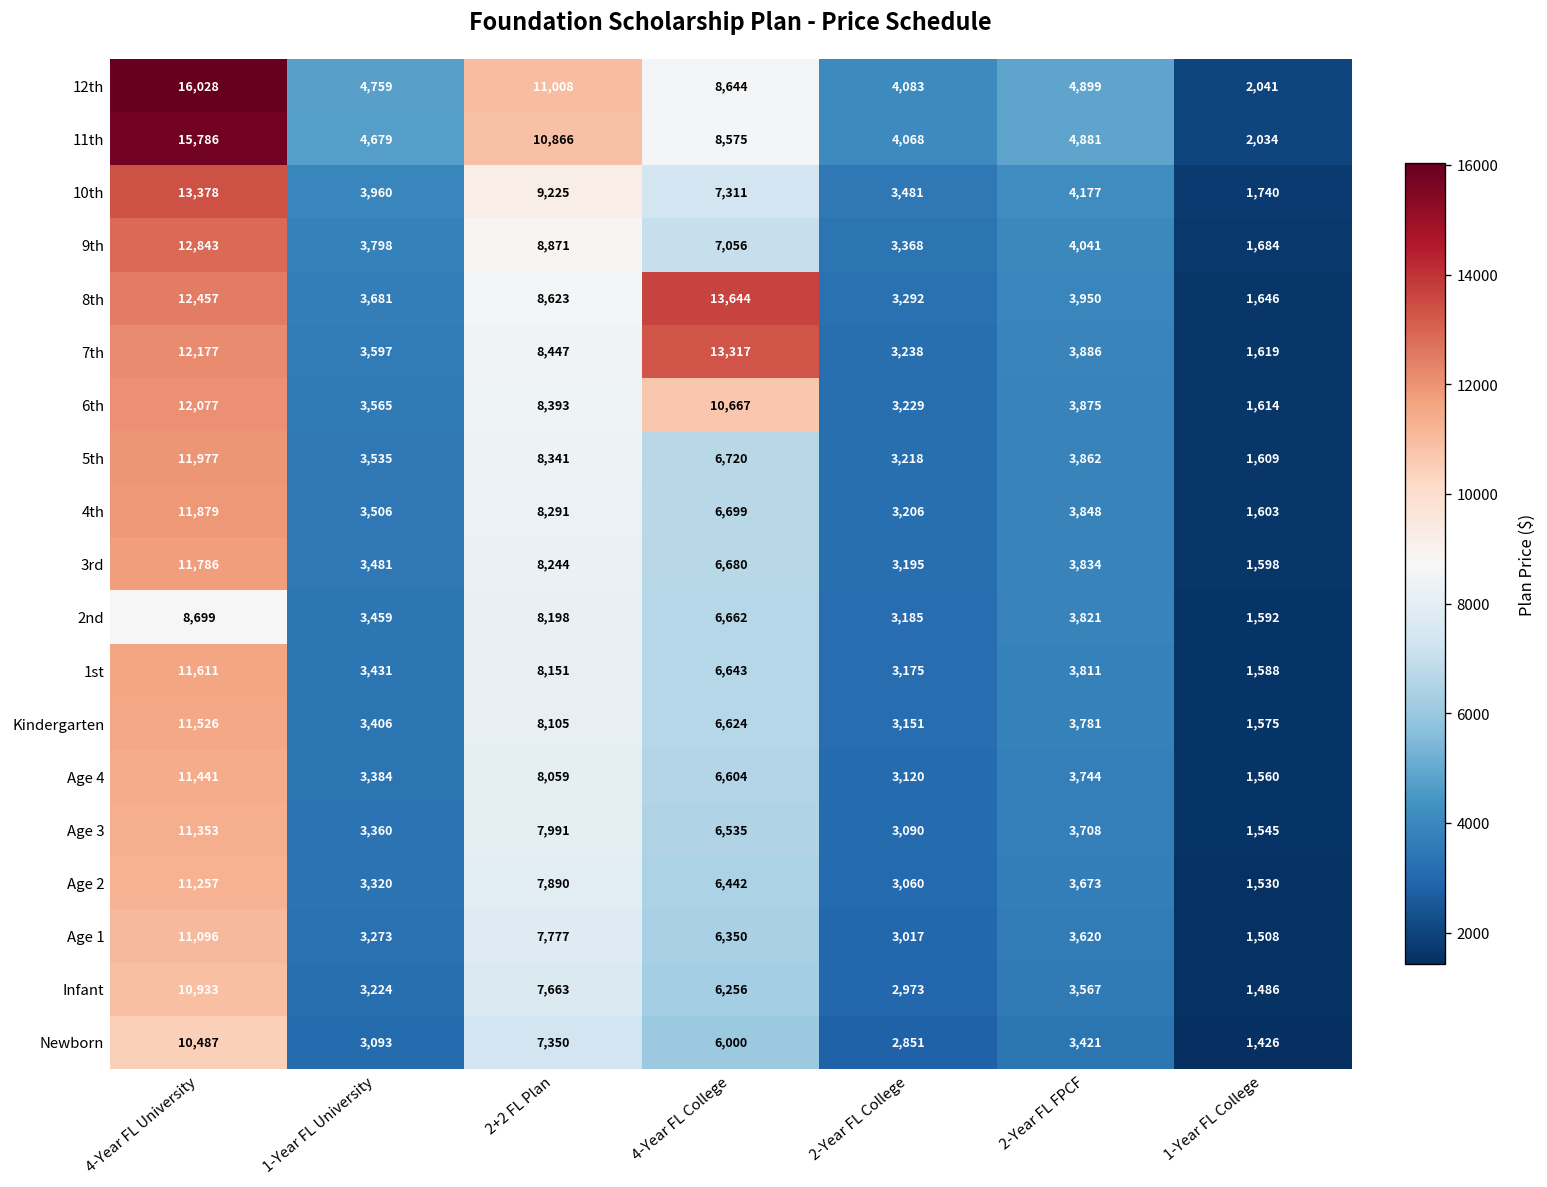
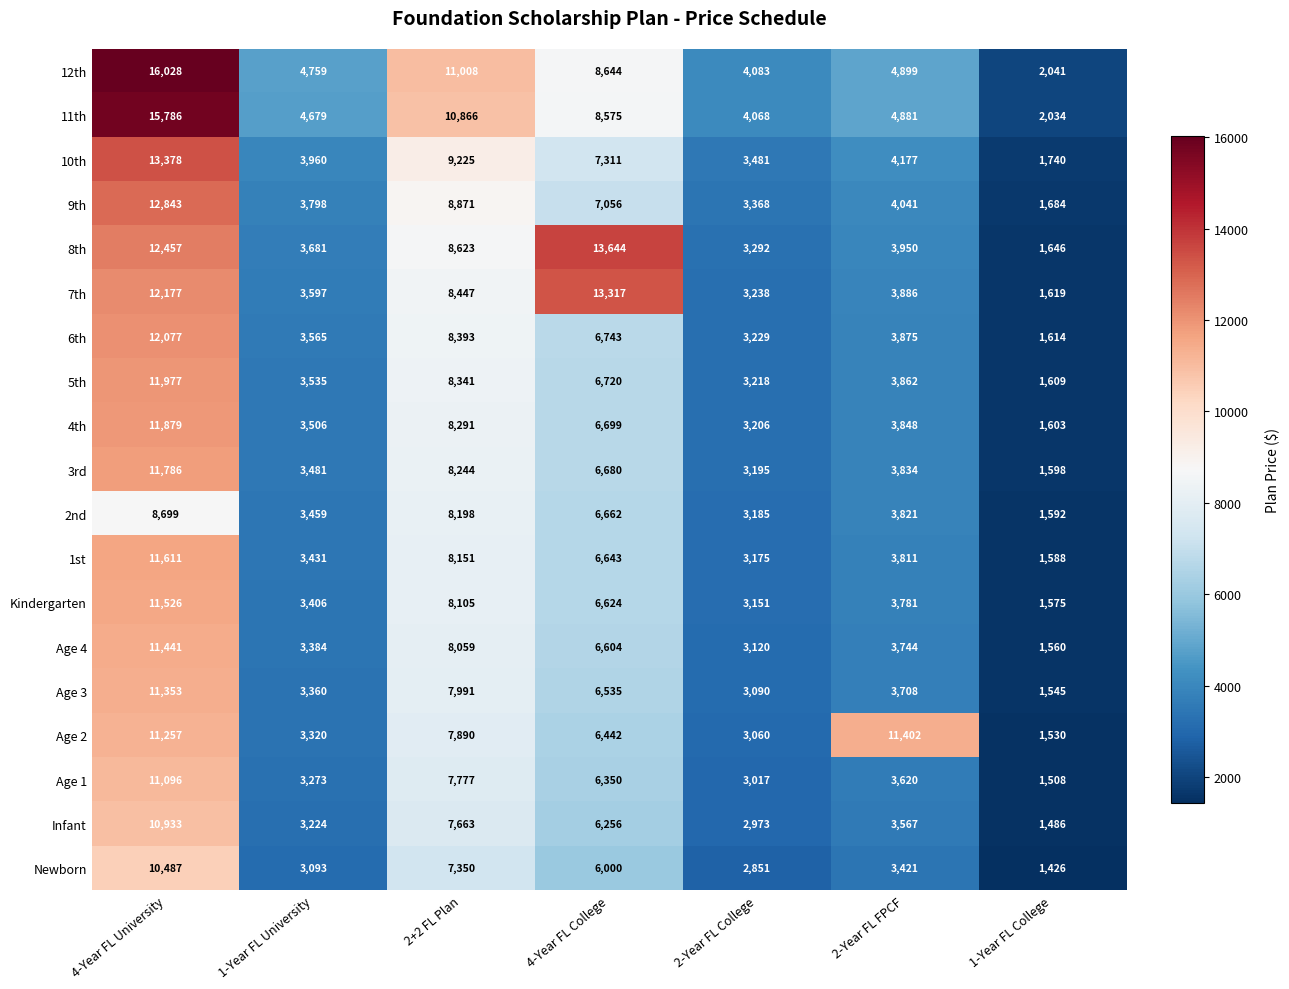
  {
    "12th": {
      "4-Year FL University": "16,028",
      "1-Year FL University": "4,759",
      "2+2 FL Plan": "11,008",
      "4-Year FL College": "8,644",
      "2-Year FL College": "4,083",
      "2-Year FL FPCF": "4,899",
      "1-Year FL College": "2,041"
    },
    "11th": {
      "4-Year FL University": "15,786",
      "1-Year FL University": "4,679",
      "2+2 FL Plan": "10,866",
      "4-Year FL College": "8,575",
      "2-Year FL College": "4,068",
      "2-Year FL FPCF": "4,881",
      "1-Year FL College": "2,034"
    },
    "10th": {
      "4-Year FL University": "13,378",
      "1-Year FL University": "3,960",
      "2+2 FL Plan": "9,225",
      "4-Year FL College": "7,311",
      "2-Year FL College": "3,481",
      "2-Year FL FPCF": "4,177",
      "1-Year FL College": "1,740"
    },
    "9th": {
      "4-Year FL University": "12,843",
      "1-Year FL University": "3,798",
      "2+2 FL Plan": "8,871",
      "4-Year FL College": "7,056",
      "2-Year FL College": "3,368",
      "2-Year FL FPCF": "4,041",
      "1-Year FL College": "1,684"
    },
    "8th": {
      "4-Year FL University": "12,457",
      "1-Year FL University": "3,681",
      "2+2 FL Plan": "8,623",
      "4-Year FL College": "13,644",
      "2-Year FL College": "3,292",
      "2-Year FL FPCF": "3,950",
      "1-Year FL College": "1,646"
    },
    "7th": {
      "4-Year FL University": "12,177",
      "1-Year FL University": "3,597",
      "2+2 FL Plan": "8,447",
      "4-Year FL College": "13,317",
      "2-Year FL College": "3,238",
      "2-Year FL FPCF": "3,886",
      "1-Year FL College": "1,619"
    },
    "6th": {
      "4-Year FL University": "12,077",
      "1-Year FL University": "3,565",
      "2+2 FL Plan": "8,393",
-     "4-Year FL College": "10,667",
+     "4-Year FL College": "6,743",
      "2-Year FL College": "3,229",
      "2-Year FL FPCF": "3,875",
      "1-Year FL College": "1,614"
    },
    "5th": {
      "4-Year FL University": "11,977",
      "1-Year FL University": "3,535",
      "2+2 FL Plan": "8,341",
      "4-Year FL College": "6,720",
      "2-Year FL College": "3,218",
      "2-Year FL FPCF": "3,862",
      "1-Year FL College": "1,609"
    },
    "4th": {
      "4-Year FL University": "11,879",
      "1-Year FL University": "3,506",
      "2+2 FL Plan": "8,291",
      "4-Year FL College": "6,699",
      "2-Year FL College": "3,206",
      "2-Year FL FPCF": "3,848",
      "1-Year FL College": "1,603"
    },
    "3rd": {
      "4-Year FL University": "11,786",
      "1-Year FL University": "3,481",
      "2+2 FL Plan": "8,244",
      "4-Year FL College": "6,680",
      "2-Year FL College": "3,195",
      "2-Year FL FPCF": "3,834",
      "1-Year FL College": "1,598"
    },
    "2nd": {
      "4-Year FL University": "8,699",
      "1-Year FL University": "3,459",
      "2+2 FL Plan": "8,198",
      "4-Year FL College": "6,662",
      "2-Year FL College": "3,185",
      "2-Year FL FPCF": "3,821",
      "1-Year FL College": "1,592"
    },
    "1st": {
      "4-Year FL University": "11,611",
      "1-Year FL University": "3,431",
      "2+2 FL Plan": "8,151",
      "4-Year FL College": "6,643",
      "2-Year FL College": "3,175",
      "2-Year FL FPCF": "3,811",
      "1-Year FL College": "1,588"
    },
    "Kindergarten": {
      "4-Year FL University": "11,526",
      "1-Year FL University": "3,406",
      "2+2 FL Plan": "8,105",
      "4-Year FL College": "6,624",
      "2-Year FL College": "3,151",
      "2-Year FL FPCF": "3,781",
      "1-Year FL College": "1,575"
    },
    "Age 4": {
      "4-Year FL University": "11,441",
      "1-Year FL University": "3,384",
      "2+2 FL Plan": "8,059",
      "4-Year FL College": "6,604",
      "2-Year FL College": "3,120",
      "2-Year FL FPCF": "3,744",
      "1-Year FL College": "1,560"
    },
    "Age 3": {
      "4-Year FL University": "11,353",
      "1-Year FL University": "3,360",
      "2+2 FL Plan": "7,991",
      "4-Year FL College": "6,535",
      "2-Year FL College": "3,090",
      "2-Year FL FPCF": "3,708",
      "1-Year FL College": "1,545"
    },
    "Age 2": {
      "4-Year FL University": "11,257",
      "1-Year FL University": "3,320",
      "2+2 FL Plan": "7,890",
      "4-Year FL College": "6,442",
      "2-Year FL College": "3,060",
-     "2-Year FL FPCF": "3,673",
+     "2-Year FL FPCF": "11,402",
      "1-Year FL College": "1,530"
    },
    "Age 1": {
      "4-Year FL University": "11,096",
      "1-Year FL University": "3,273",
      "2+2 FL Plan": "7,777",
      "4-Year FL College": "6,350",
      "2-Year FL College": "3,017",
      "2-Year FL FPCF": "3,620",
      "1-Year FL College": "1,508"
    },
    "Infant": {
      "4-Year FL University": "10,933",
      "1-Year FL University": "3,224",
      "2+2 FL Plan": "7,663",
      "4-Year FL College": "6,256",
      "2-Year FL College": "2,973",
      "2-Year FL FPCF": "3,567",
      "1-Year FL College": "1,486"
    },
    "Newborn": {
      "4-Year FL University": "10,487",
      "1-Year FL University": "3,093",
      "2+2 FL Plan": "7,350",
      "4-Year FL College": "6,000",
      "2-Year FL College": "2,851",
      "2-Year FL FPCF": "3,421",
      "1-Year FL College": "1,426"
    }
  }
